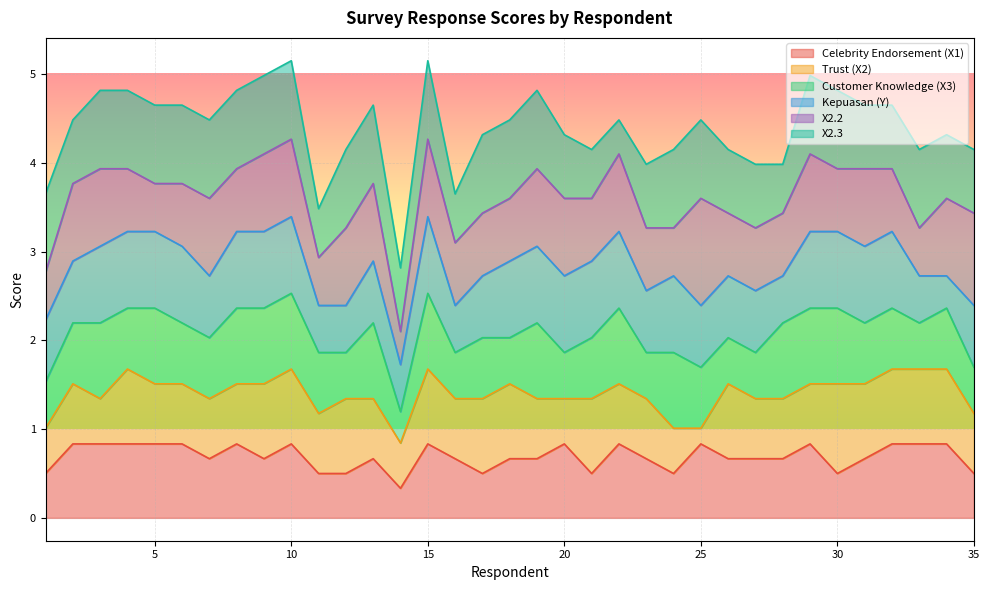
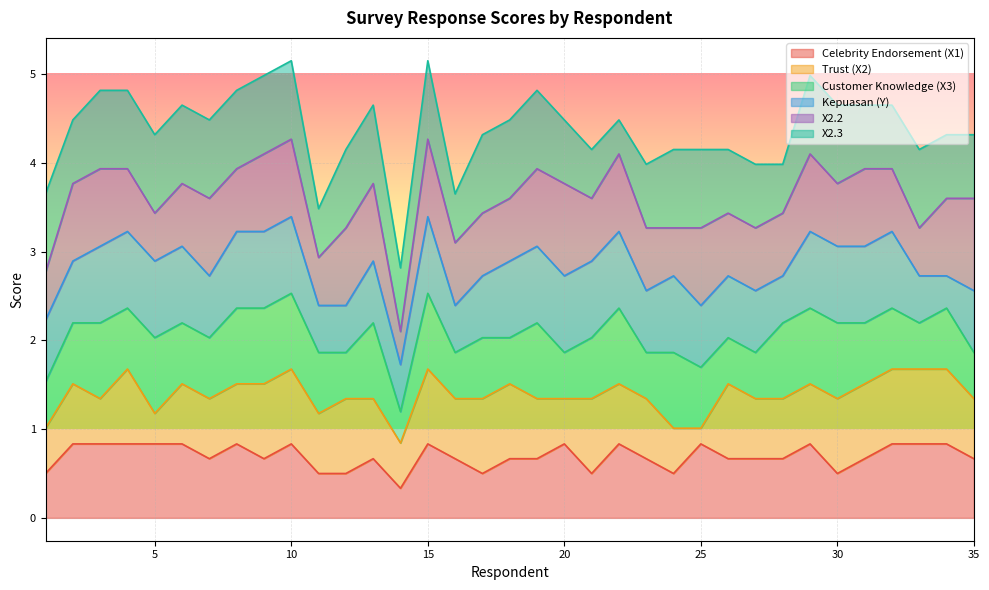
  {
    "Celebrity Endorsement (X1)": {
      "5": 0.8,
      "10": 0.8,
      "15": 0.8,
      "20": 0.8,
      "25": 0.8,
      "30": 0.5,
-     "35": 0.5
+     "35": 0.7
    },
    "Trust (X2)": {
-     "5": 0.7,
+     "5": 0.3,
      "10": 0.8,
      "15": 0.8,
      "20": 0.5,
      "25": 0.2,
-     "30": 1.0,
+     "30": 0.8,
      "35": 0.7
    },
    "X2.2": {
      "5": 0.5,
      "10": 0.9,
      "15": 0.9,
-     "20": 0.9,
-     "25": 1.2,
+     "20": 1.0,
+     "25": 0.9,
      "30": 0.7,
      "35": 1.0
    }
  }
